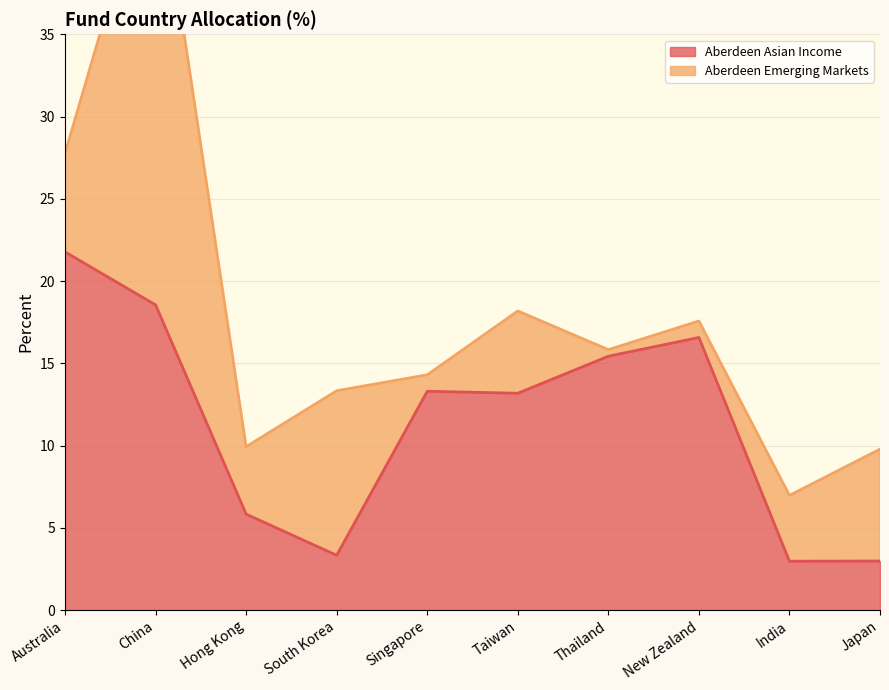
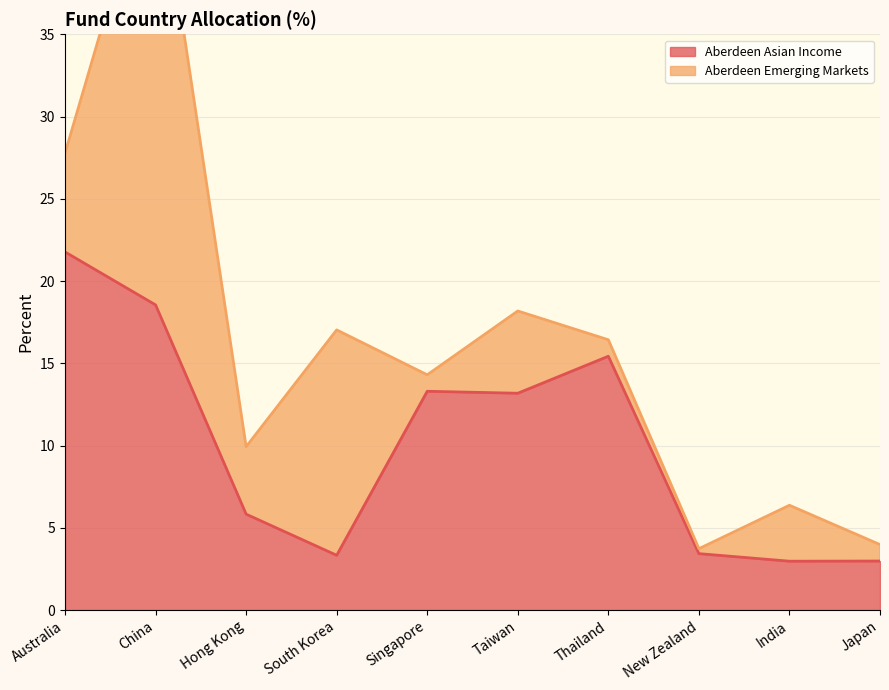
  {
    "Aberdeen Asian Income": {
      "Australia": 21.8,
      "China": 18.6,
      "Hong Kong": 5.8,
      "South Korea": 3.3,
      "Singapore": 13.3,
      "Taiwan": 13.2,
      "Thailand": 15.4,
-     "New Zealand": 16.6,
+     "New Zealand": 3.4,
      "India": 3.0,
      "Japan": 3.0
    },
    "Aberdeen Emerging Markets": {
      "Australia": 6.0,
      "Hong Kong": 4.1,
-     "South Korea": 10.0,
+     "South Korea": 13.7,
      "Singapore": 1.0,
      "Taiwan": 5.0,
-     "Thailand": 0.4,
-     "New Zealand": 1.0,
-     "India": 4.0,
-     "Japan": 6.8
+     "Thailand": 1.0,
+     "New Zealand": 0.3,
+     "India": 3.4,
+     "Japan": 1.0
    }
  }
